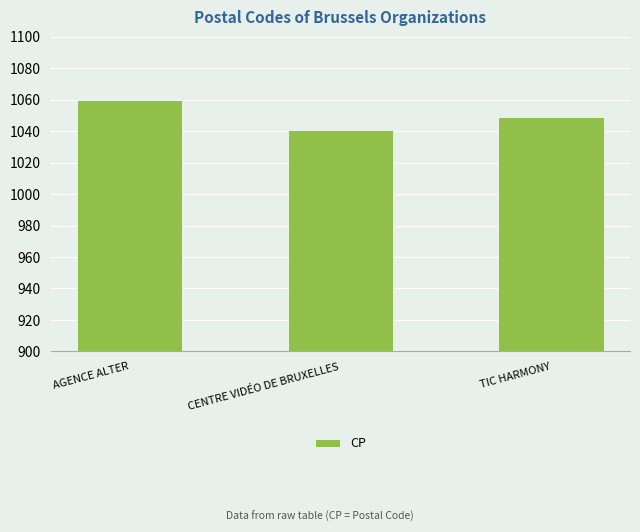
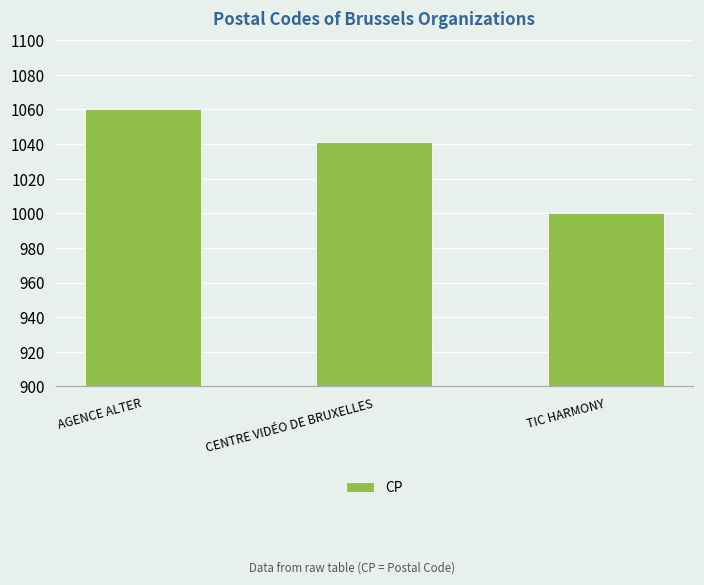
  {
    "AGENCE ALTER": 1060,
    "CENTRE VIDÉO DE BRUXELLES": 1041,
-   "TIC HARMONY": 1049
+   "TIC HARMONY": 1000
  }
